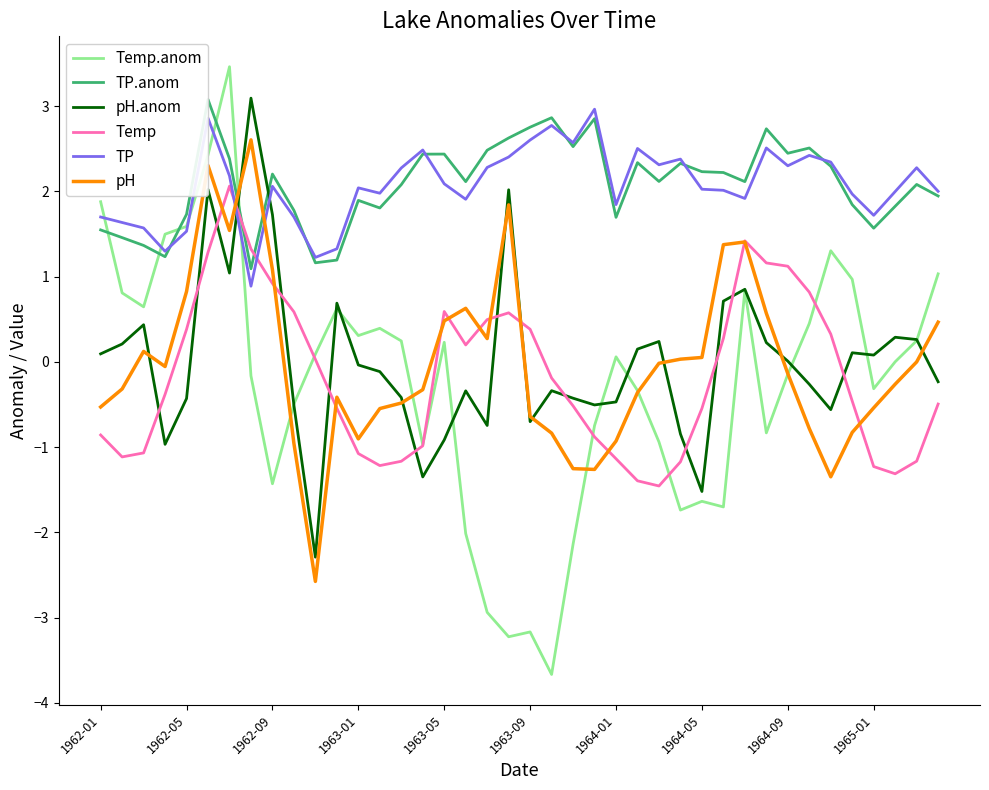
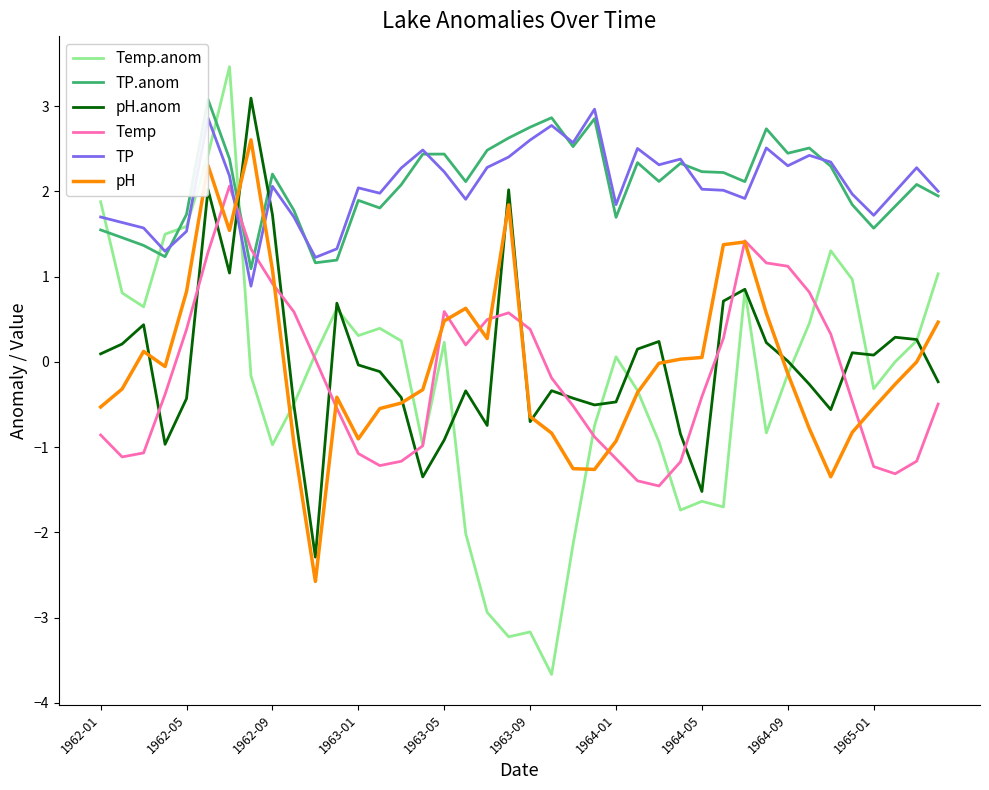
  {
    "Temp.anom": {
      "1962-01": 1.9,
      "1962-05": 1.6,
-     "1962-09": -1.4,
+     "1962-09": -1.0,
      "1963-01": 0.3,
      "1963-05": 0.2,
      "1963-09": -3.2,
      "1964-01": 0.1,
      "1964-05": -1.6,
      "1965-01": -0.3
    },
    "TP.anom": {
      "1962-01": 1.5,
      "1962-05": 1.7,
      "1962-09": 2.2,
      "1963-01": 1.9,
      "1963-05": 2.4,
      "1963-09": 2.8,
      "1964-01": 1.7,
      "1964-05": 2.2,
      "1964-09": 2.4,
      "1965-01": 1.6
    },
    "pH.anom": {
      "1962-01": 0.1,
      "1962-05": -0.4,
      "1962-09": 1.7,
      "1963-01": 0.0,
      "1963-05": -0.9,
      "1963-09": -0.7,
      "1964-01": -0.5,
      "1964-05": -1.5,
      "1964-09": 0.0,
      "1965-01": 0.1
    },
    "Temp": {
      "1962-01": -0.9,
      "1962-05": 0.4,
      "1962-09": 0.9,
      "1963-01": -1.1,
      "1963-05": 0.6,
      "1963-09": 0.4,
      "1964-01": -1.1,
-     "1964-05": -0.5,
+     "1964-05": -0.4,
      "1964-09": 1.1,
      "1965-01": -1.2
    },
    "TP": {
      "1962-01": 1.7,
      "1962-05": 1.5,
      "1962-09": 2.1,
      "1963-01": 2.0,
-     "1963-05": 2.1,
+     "1963-05": 2.2,
      "1963-09": 2.6,
      "1964-01": 1.8,
      "1964-05": 2.0,
      "1964-09": 2.3,
      "1965-01": 1.7
    },
    "pH": {
      "1962-01": -0.5,
      "1962-05": 0.8,
      "1962-09": 1.1,
      "1963-01": -0.9,
      "1963-05": 0.5,
      "1963-09": -0.6,
      "1964-01": -0.9,
      "1964-05": 0.1,
      "1965-01": -0.5
    }
  }
